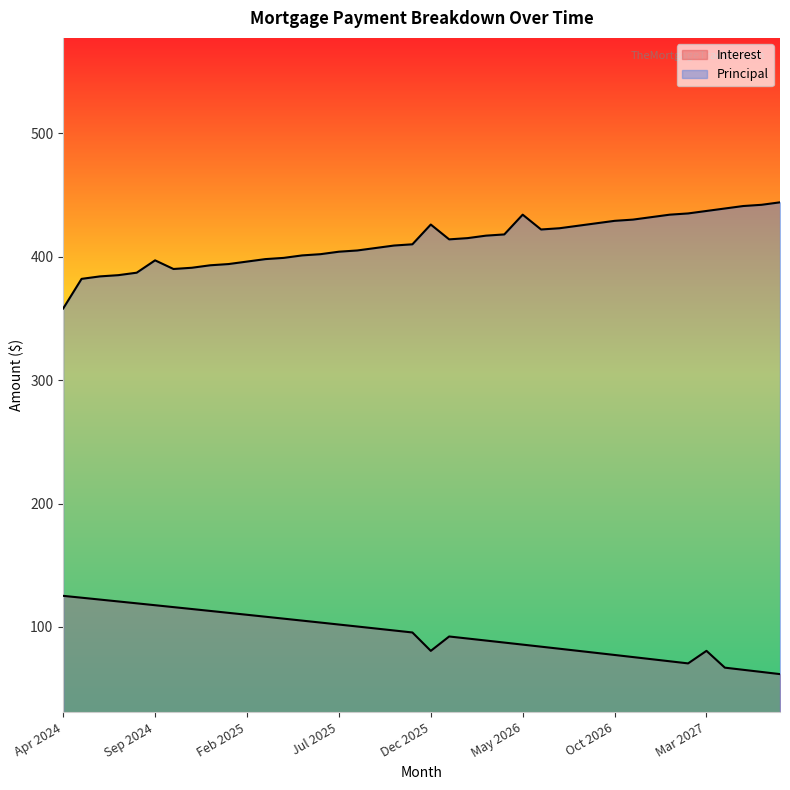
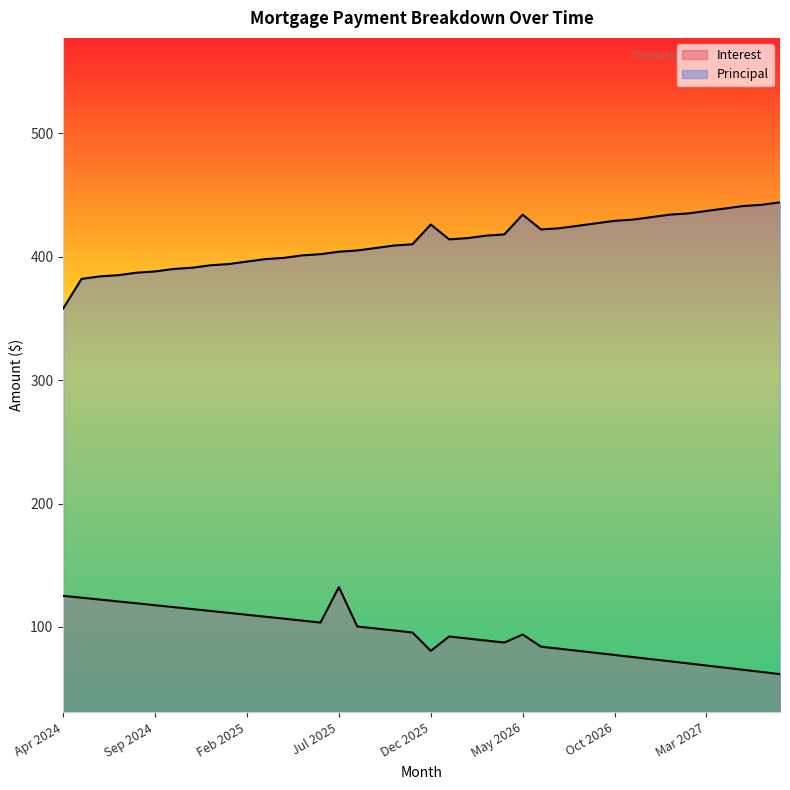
  {
    "Interest": {
      "Apr 2024": 125,
      "Sep 2024": 118,
      "Feb 2025": 110,
-     "Jul 2025": 102,
+     "Jul 2025": 132,
      "Dec 2025": 81,
-     "May 2026": 86,
+     "May 2026": 94,
      "Oct 2026": 77,
-     "Mar 2027": 81
+     "Mar 2027": 69
    },
    "Principal": {
      "Apr 2024": 358,
-     "Sep 2024": 397,
+     "Sep 2024": 388,
      "Feb 2025": 396,
      "Jul 2025": 404,
      "Dec 2025": 426,
      "May 2026": 434,
      "Oct 2026": 429,
      "Mar 2027": 437
    }
  }
